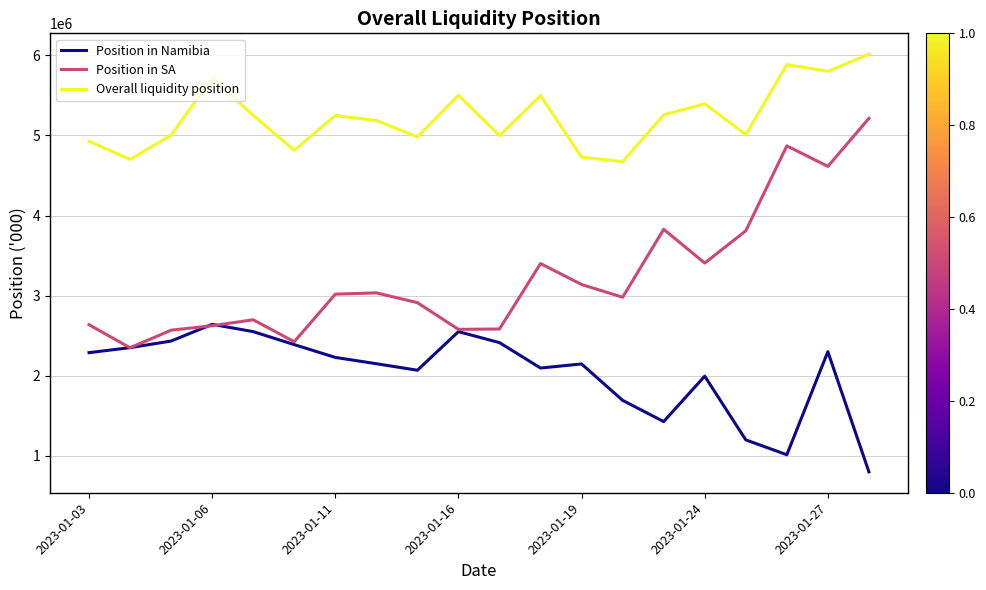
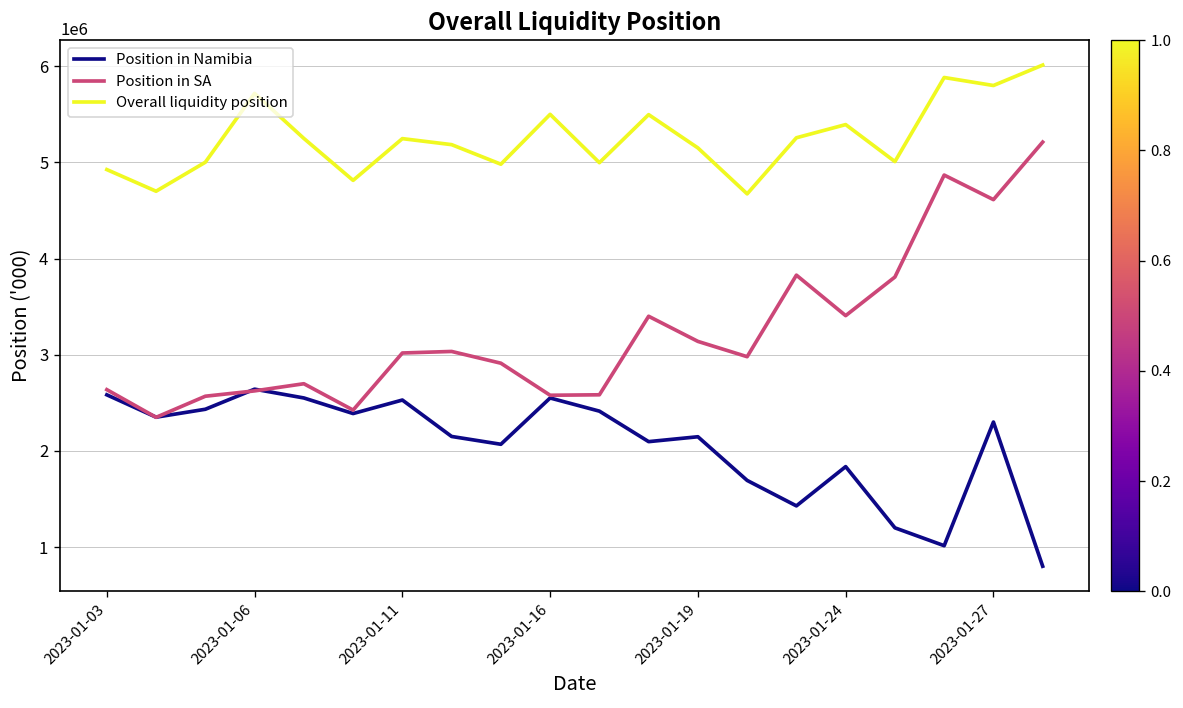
  {
    "Position in Namibia": {
-     "2023-01-03": 2300000,
-     "2023-01-11": 2200000,
+     "2023-01-03": 2600000,
+     "2023-01-11": 2500000,
      "2023-01-19": 2100000,
-     "2023-01-24": 2000000,
+     "2023-01-24": 1800000,
      "2023-01-27": 2300000
    },
    "Position in SA": {
      "2023-01-03": 2600000,
      "2023-01-11": 3000000,
      "2023-01-19": 3100000,
      "2023-01-24": 3400000,
      "2023-01-27": 4600000
    },
    "Overall liquidity position": {
      "2023-01-03": 4900000,
      "2023-01-11": 5200000,
      "2023-01-16": 5500000,
-     "2023-01-19": 4700000,
+     "2023-01-19": 5200000,
      "2023-01-24": 5400000,
      "2023-01-27": 5800000
    }
  }
